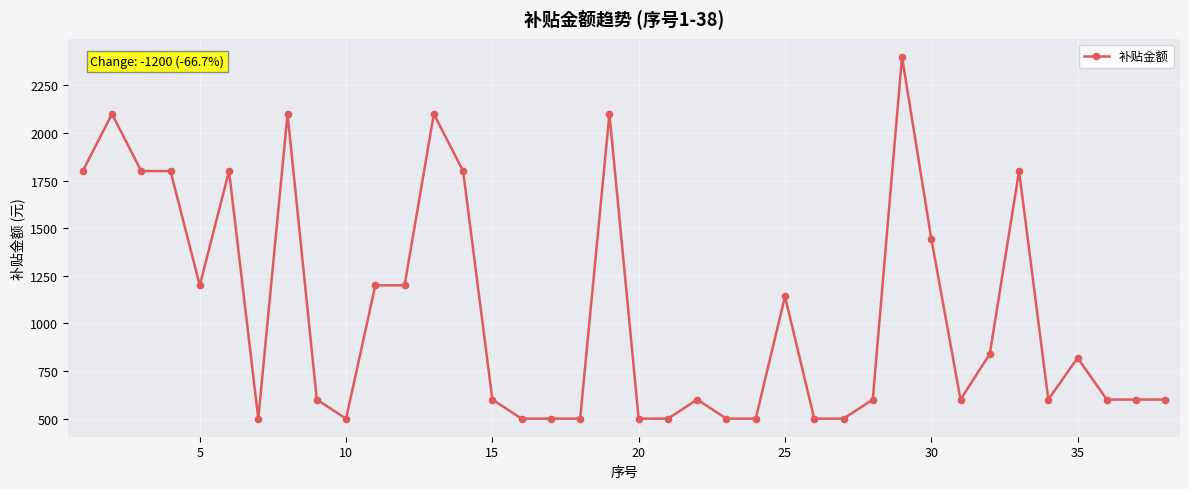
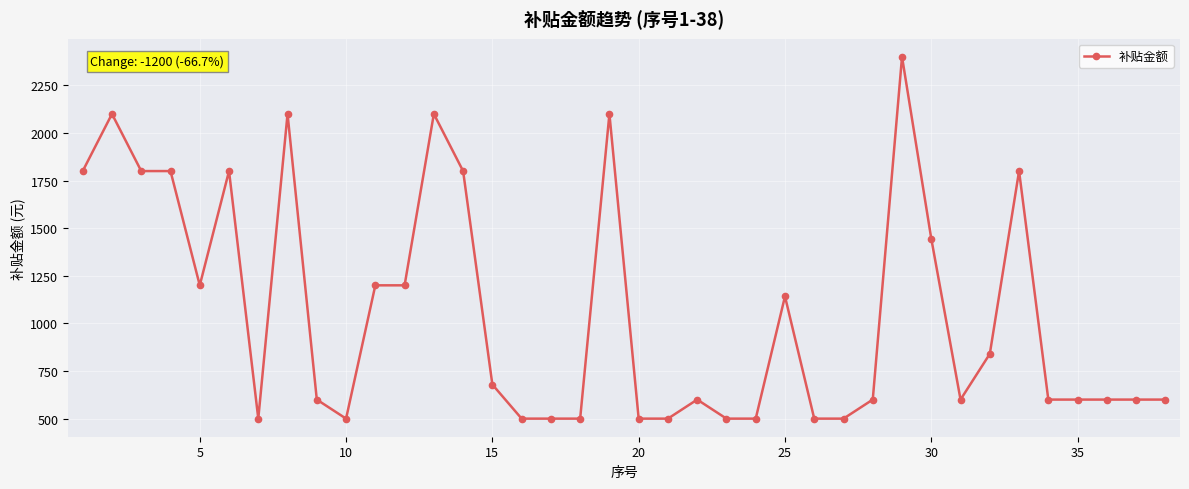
  {
    "5": 1200,
    "10": 500,
-   "15": 600,
+   "15": 680,
    "20": 500,
    "25": 1140,
    "30": 1450,
-   "35": 820
+   "35": 600
  }
